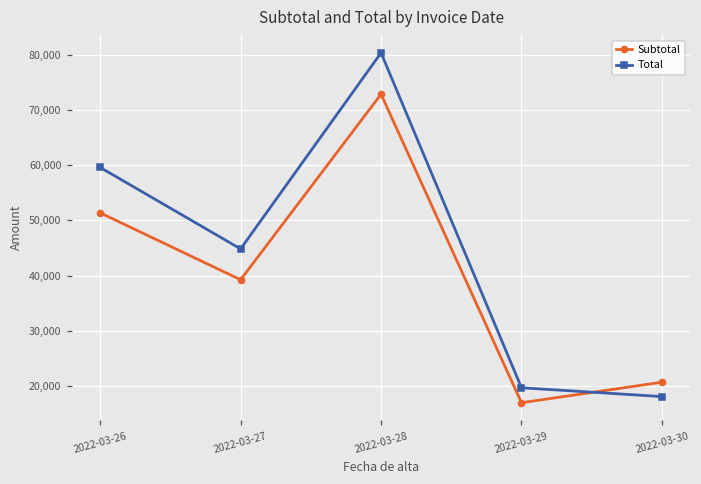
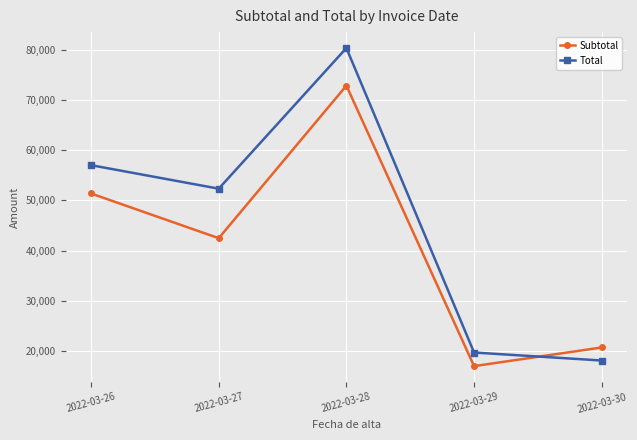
  {
    "Subtotal": {
      "2022-03-26": "51,000",
-     "2022-03-27": "39,000",
+     "2022-03-27": "42,000",
      "2022-03-28": "73,000",
      "2022-03-29": "17,000",
      "2022-03-30": "21,000"
    },
    "Total": {
-     "2022-03-26": "60,000",
-     "2022-03-27": "45,000",
+     "2022-03-26": "57,000",
+     "2022-03-27": "52,000",
      "2022-03-28": "80,000",
      "2022-03-29": "20,000",
      "2022-03-30": "18,000"
    }
  }
